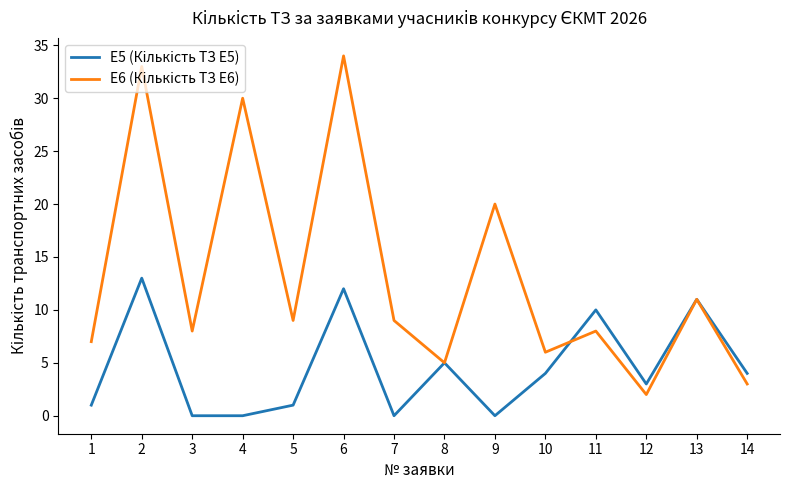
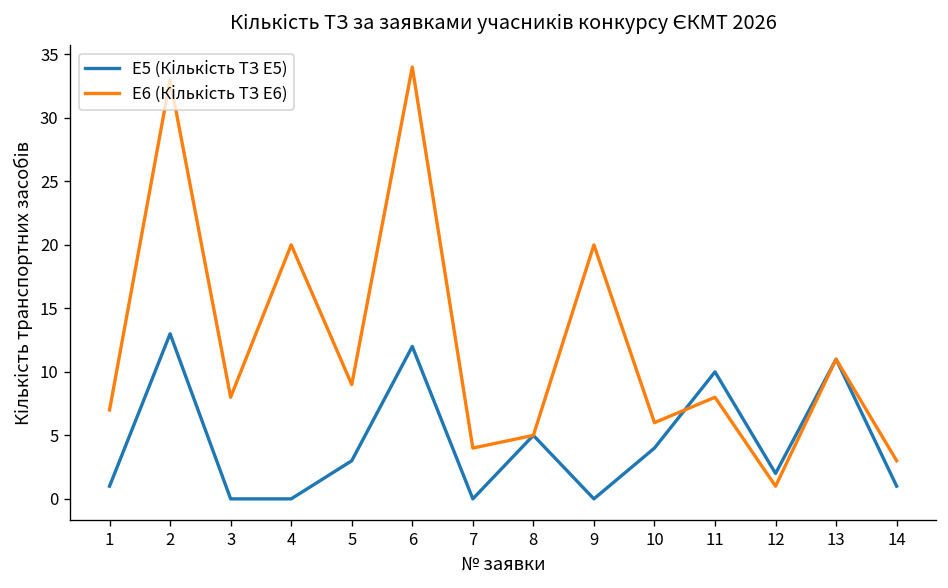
  {
    "E5 (Кількість ТЗ E5)": {
      "1": 1,
      "2": 13,
      "3": 0,
      "4": 0,
-     "5": 1,
+     "5": 3,
      "6": 12,
      "7": 0,
      "9": 0,
      "10": 4,
      "11": 10,
-     "12": 3,
-     "14": 4
+     "12": 2,
+     "14": 1
    },
    "E6 (Кількість ТЗ E6)": {
      "1": 7,
      "3": 8,
-     "4": 30,
+     "4": 20,
      "5": 9,
      "6": 34,
-     "7": 9,
+     "7": 4,
      "9": 20,
      "10": 6,
      "11": 8,
-     "12": 2,
+     "12": 1,
      "14": 3
    }
  }
